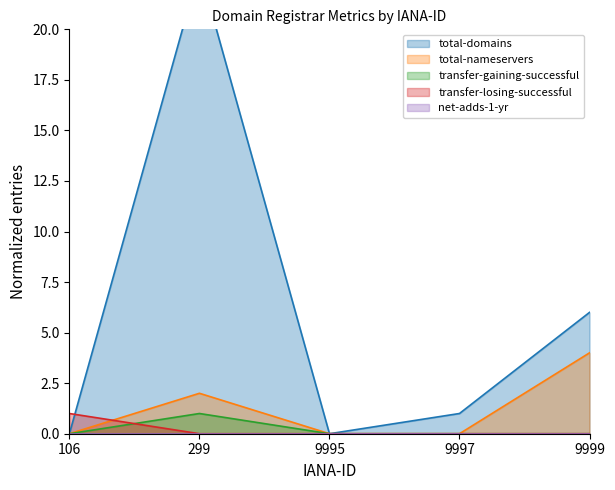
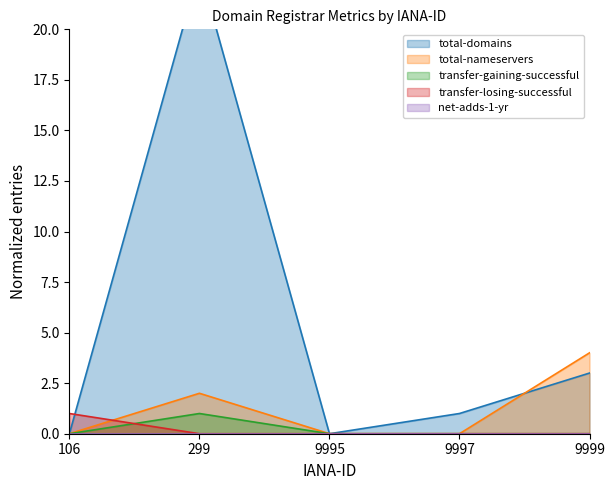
  {
    "total-domains": {
      "9997": 1,
-     "9999": 6
+     "9999": 3
    },
    "transfer-gaining-successful": {
      "299": 1
    }
  }
